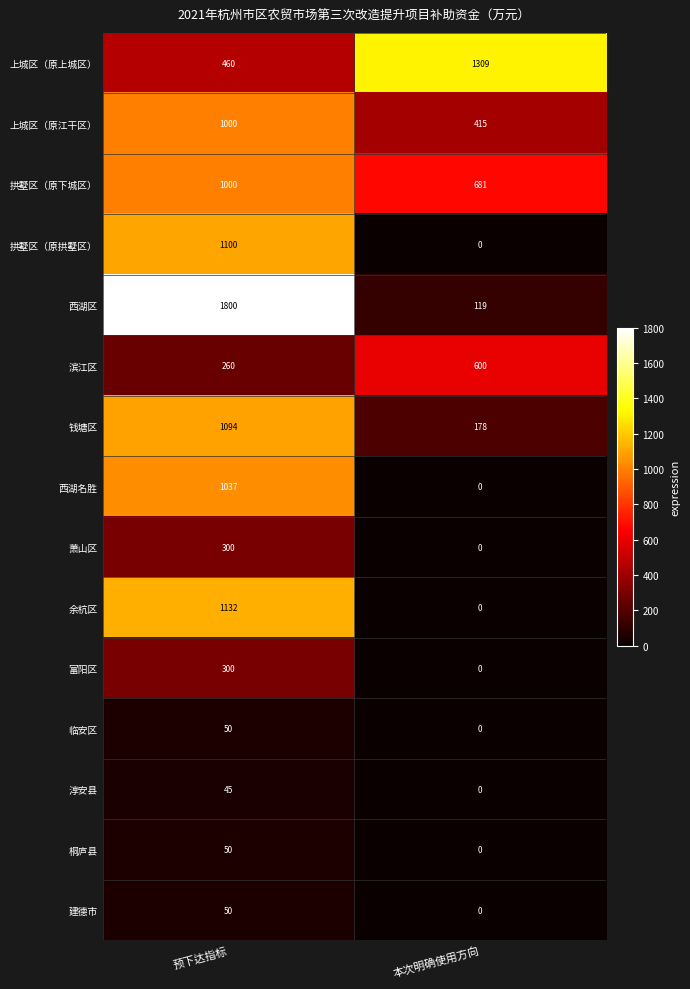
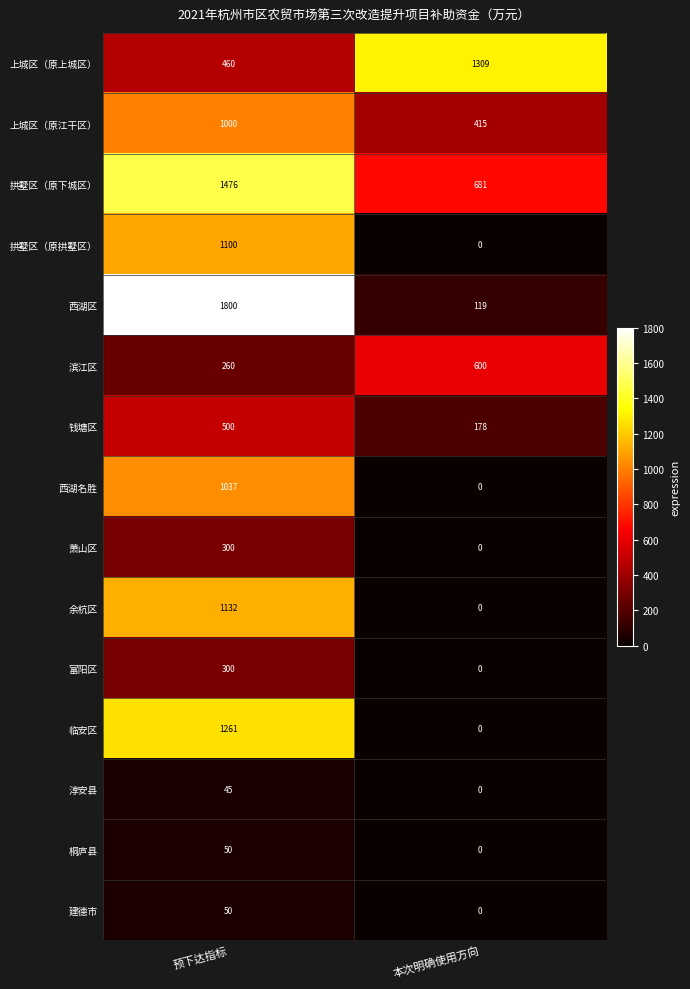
  {
    "上城区（原上城区）": {
      "预下达指标": 460,
      "本次明确使用方向": 1309
    },
    "上城区（原江干区）": {
      "预下达指标": 1000,
      "本次明确使用方向": 415
    },
    "拱墅区（原下城区）": {
-     "预下达指标": 1000,
+     "预下达指标": 1476,
      "本次明确使用方向": 681
    },
    "拱墅区（原拱墅区）": {
      "预下达指标": 1100,
      "本次明确使用方向": 0
    },
    "西湖区": {
      "预下达指标": 1800,
      "本次明确使用方向": 119
    },
    "滨江区": {
      "预下达指标": 260,
      "本次明确使用方向": 600
    },
    "钱塘区": {
-     "预下达指标": 1094,
+     "预下达指标": 500,
      "本次明确使用方向": 178
    },
    "西湖名胜": {
      "预下达指标": 1037,
      "本次明确使用方向": 0
    },
    "萧山区": {
      "预下达指标": 300,
      "本次明确使用方向": 0
    },
    "余杭区": {
      "预下达指标": 1132,
      "本次明确使用方向": 0
    },
    "富阳区": {
      "预下达指标": 300,
      "本次明确使用方向": 0
    },
    "临安区": {
-     "预下达指标": 50,
+     "预下达指标": 1261,
      "本次明确使用方向": 0
    },
    "淳安县": {
      "预下达指标": 45,
      "本次明确使用方向": 0
    },
    "桐庐县": {
      "预下达指标": 50,
      "本次明确使用方向": 0
    },
    "建德市": {
      "预下达指标": 50,
      "本次明确使用方向": 0
    }
  }
